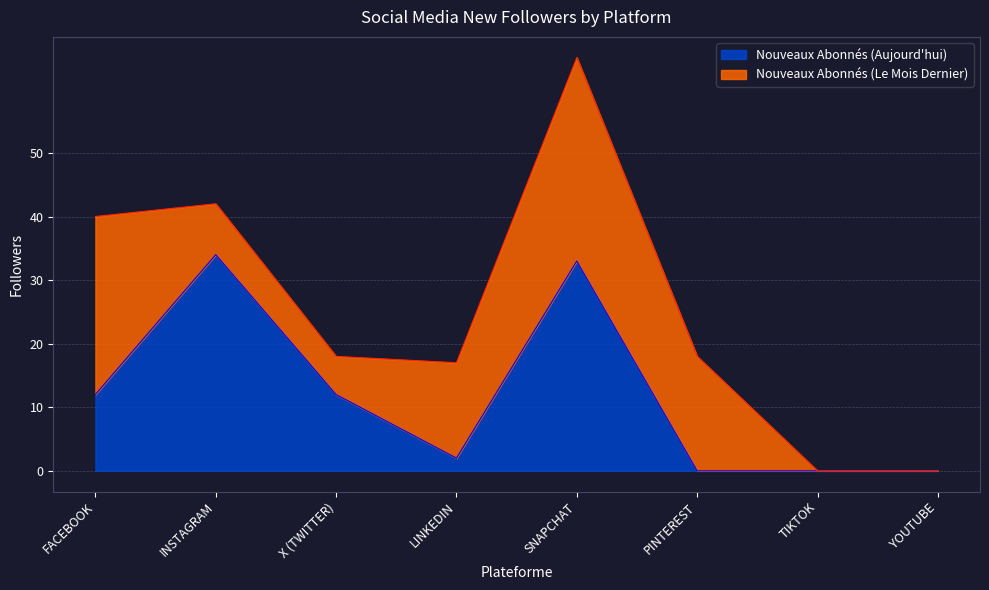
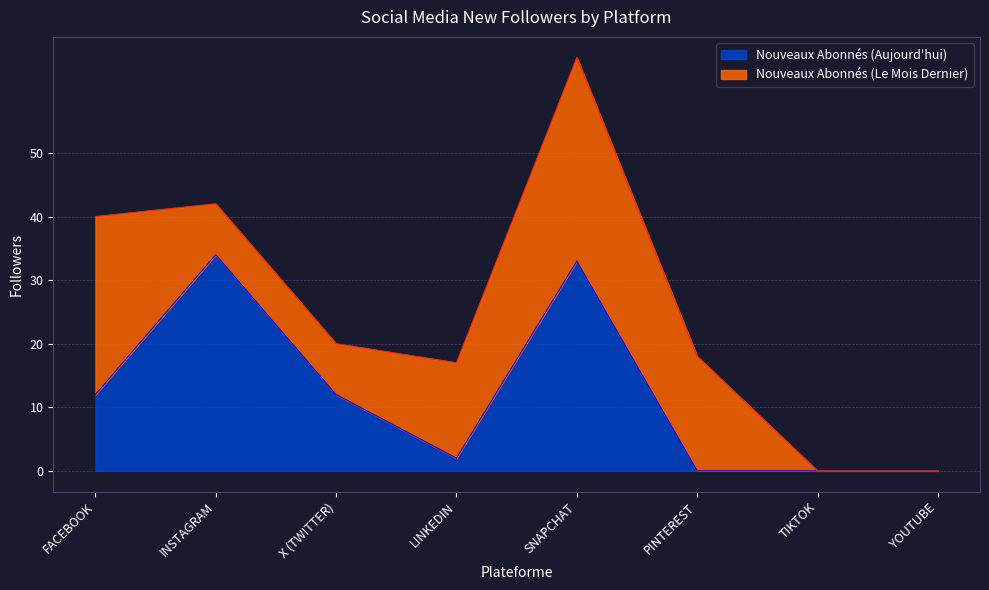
  {
    "Nouveaux Abonnés (Aujourd'hui)": {
      "FACEBOOK": 12,
      "INSTAGRAM": 34,
      "X (TWITTER)": 12,
      "LINKEDIN": 2,
      "SNAPCHAT": 33,
      "PINTEREST": 0
    },
    "Nouveaux Abonnés (Le Mois Dernier)": {
      "FACEBOOK": 28,
      "INSTAGRAM": 8,
-     "X (TWITTER)": 6,
+     "X (TWITTER)": 8,
      "LINKEDIN": 15,
      "SNAPCHAT": 32,
      "PINTEREST": 18
    }
  }
